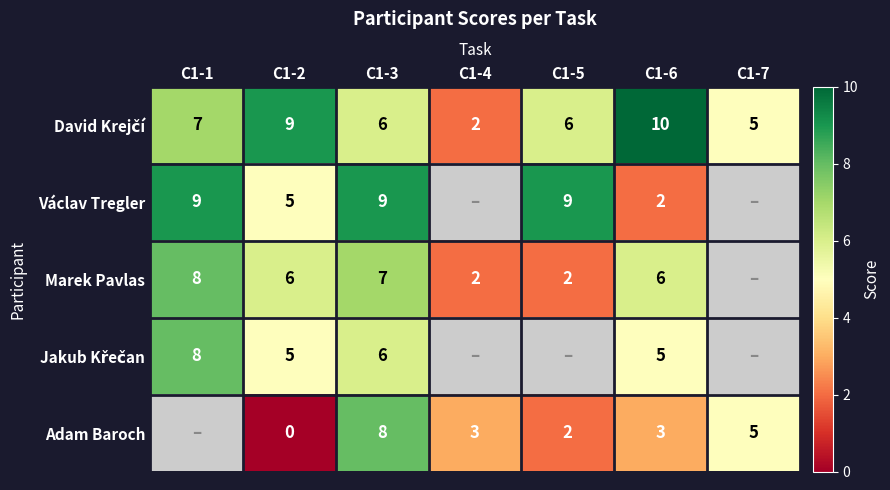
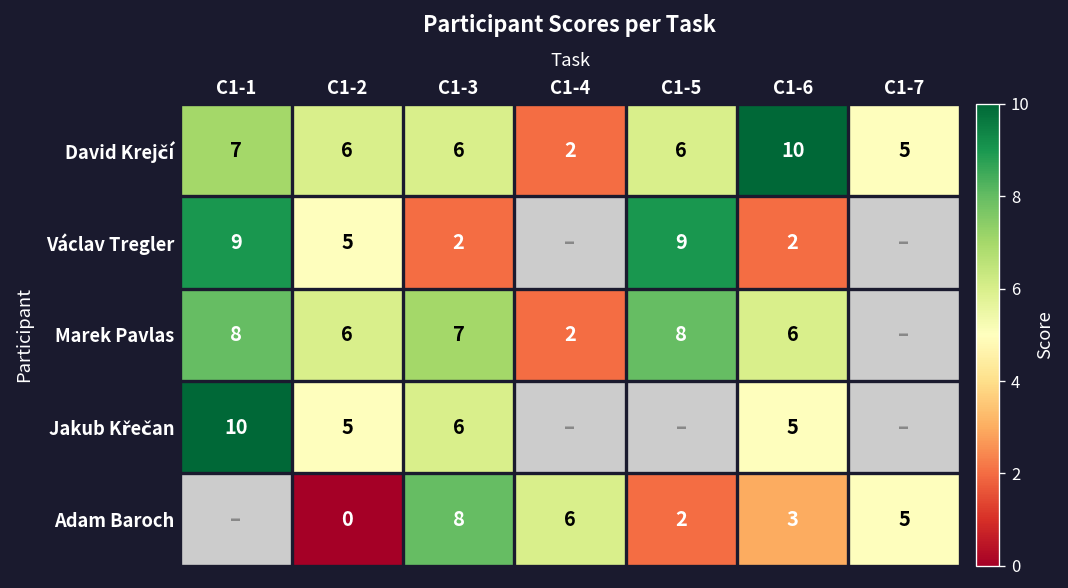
  {
    "David Krejčí": {
      "C1-1": 7,
-     "C1-2": 9,
+     "C1-2": 6,
      "C1-3": 6,
      "C1-4": 2,
      "C1-5": 6,
      "C1-6": 10,
      "C1-7": 5
    },
    "Václav Tregler": {
      "C1-1": 9,
      "C1-2": 5,
-     "C1-3": 9,
+     "C1-3": 2,
      "C1-5": 9,
      "C1-6": 2
    },
    "Marek Pavlas": {
      "C1-1": 8,
      "C1-2": 6,
      "C1-3": 7,
      "C1-4": 2,
-     "C1-5": 2,
+     "C1-5": 8,
      "C1-6": 6
    },
    "Jakub Křečan": {
-     "C1-1": 8,
+     "C1-1": 10,
      "C1-2": 5,
      "C1-3": 6,
      "C1-6": 5
    },
    "Adam Baroch": {
      "C1-2": 0,
      "C1-3": 8,
-     "C1-4": 3,
+     "C1-4": 6,
      "C1-5": 2,
      "C1-6": 3,
      "C1-7": 5
    }
  }
